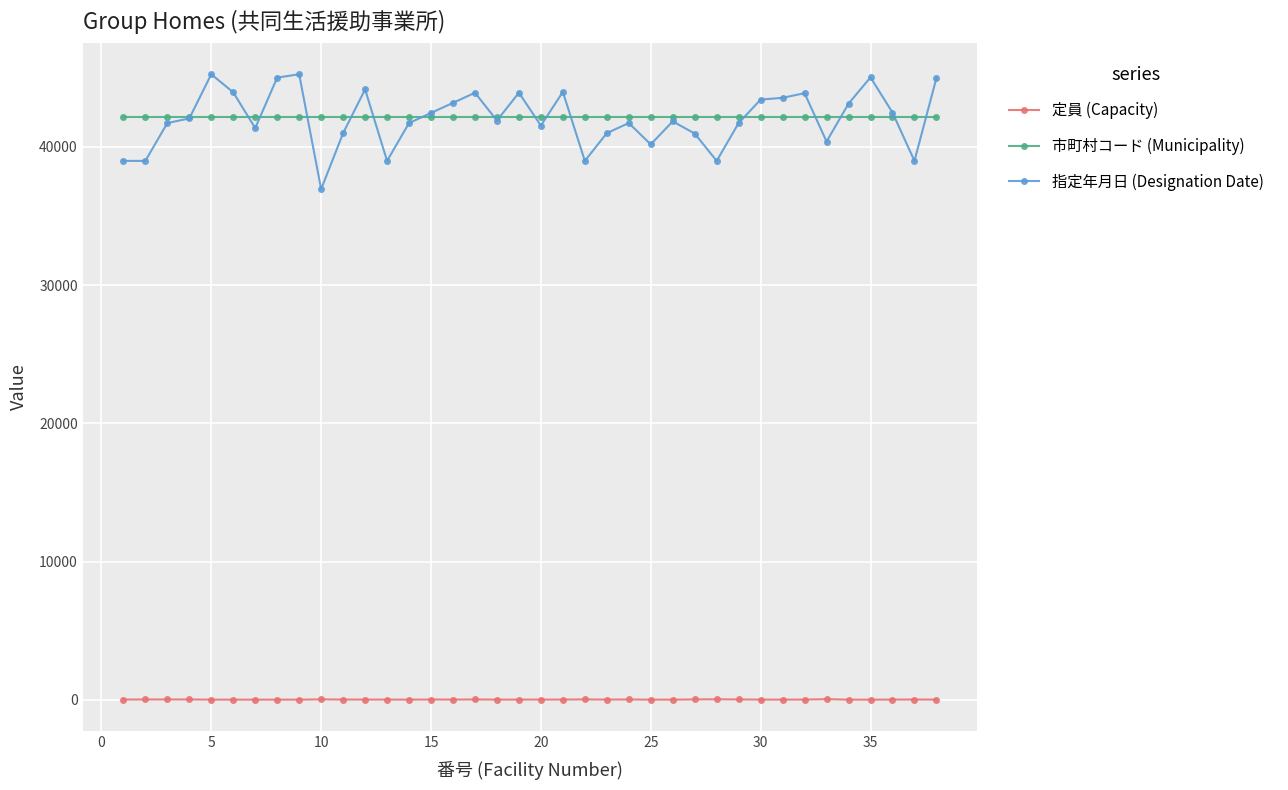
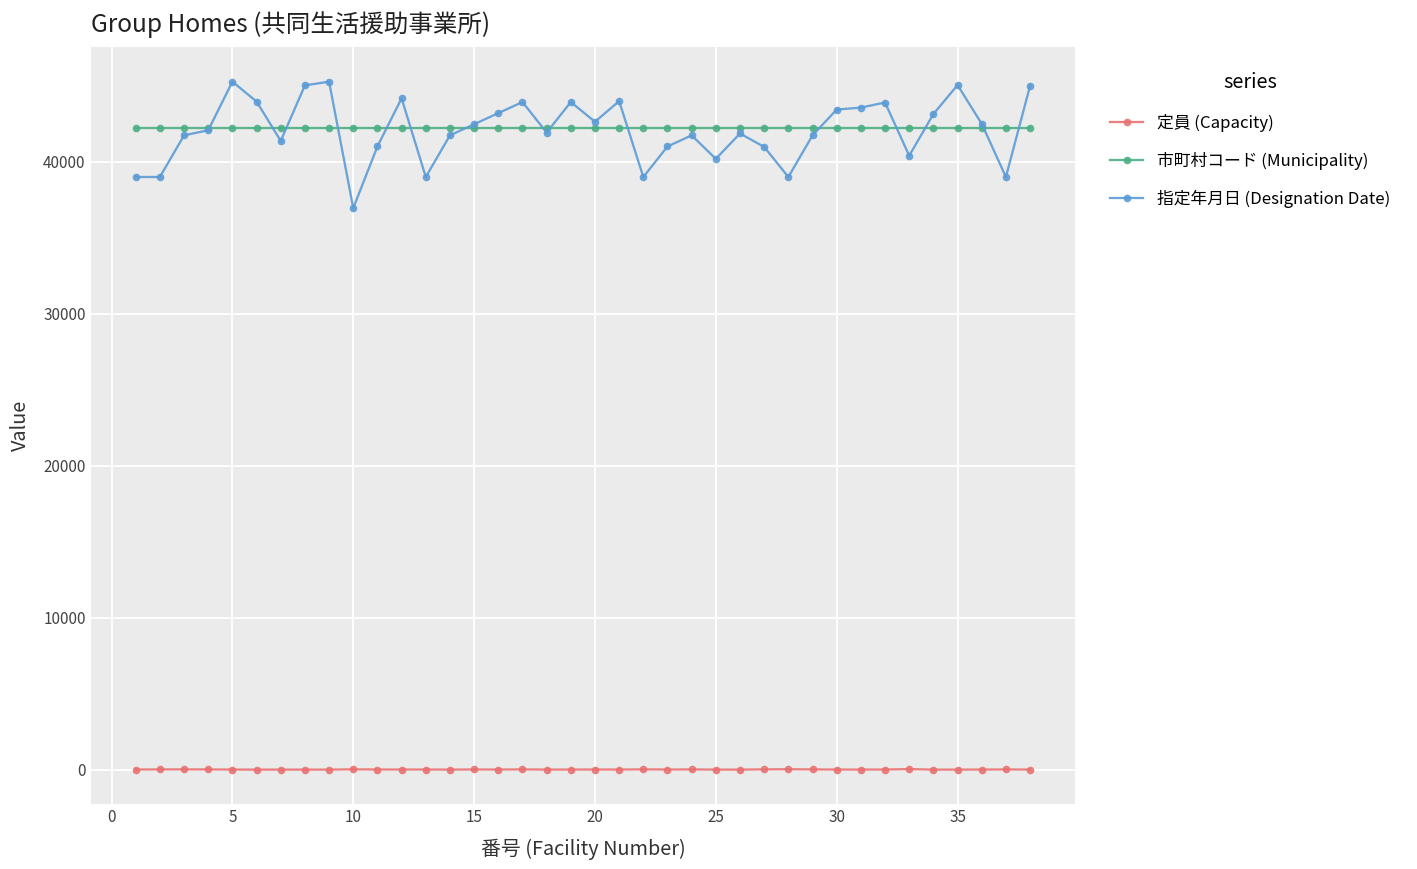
  {
    "定員 (Capacity)": {
      "5": 0,
      "10": 0,
      "15": 0,
      "20": 0,
      "25": 0,
      "30": 0,
      "35": 0
    },
    "市町村コード (Municipality)": {
      "5": 42200,
      "10": 42200,
      "15": 42200,
      "20": 42200,
      "25": 42200,
      "30": 42200,
      "35": 42200
    },
    "指定年月日 (Designation Date)": {
      "5": 45300,
      "10": 36900,
      "15": 42500,
-     "20": 41500,
+     "20": 42600,
      "25": 40200,
      "30": 43400,
      "35": 45000
    }
  }
